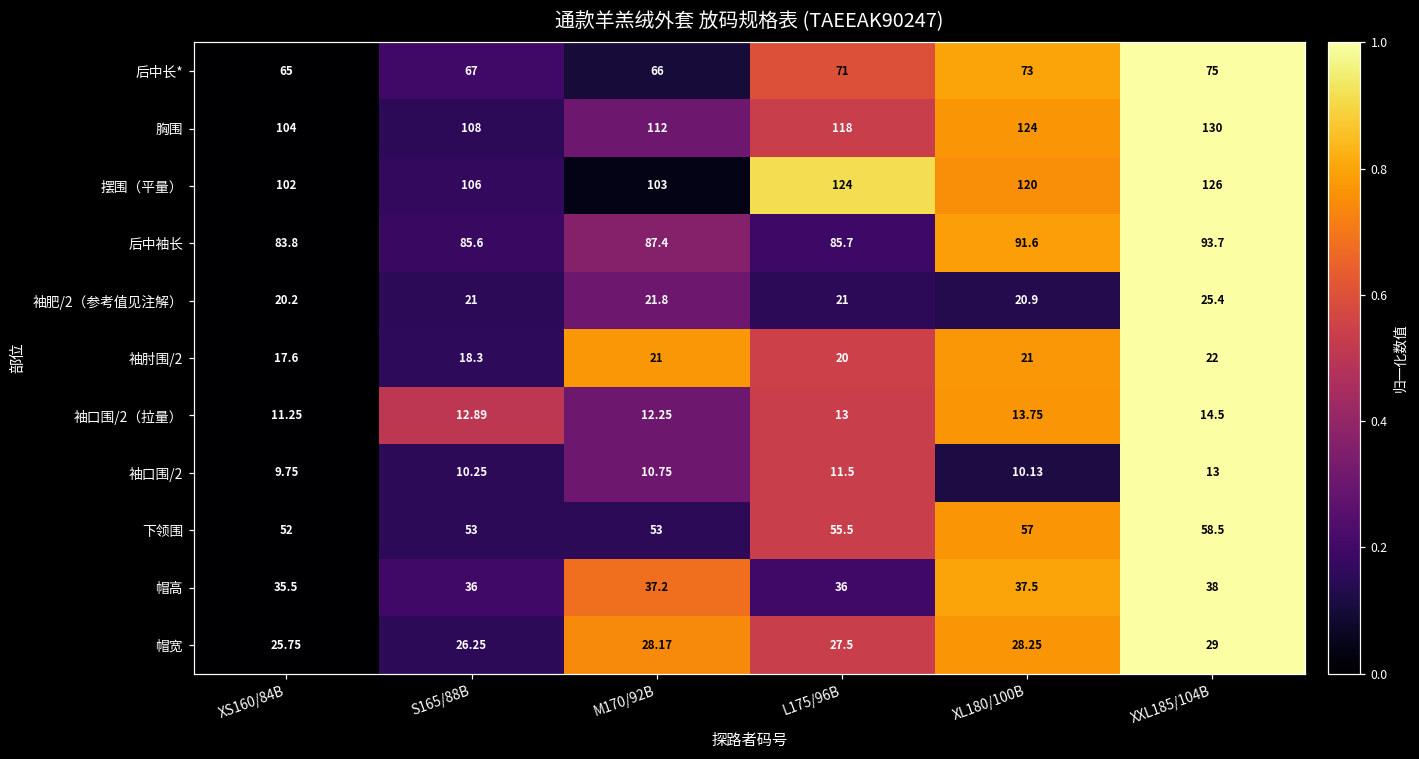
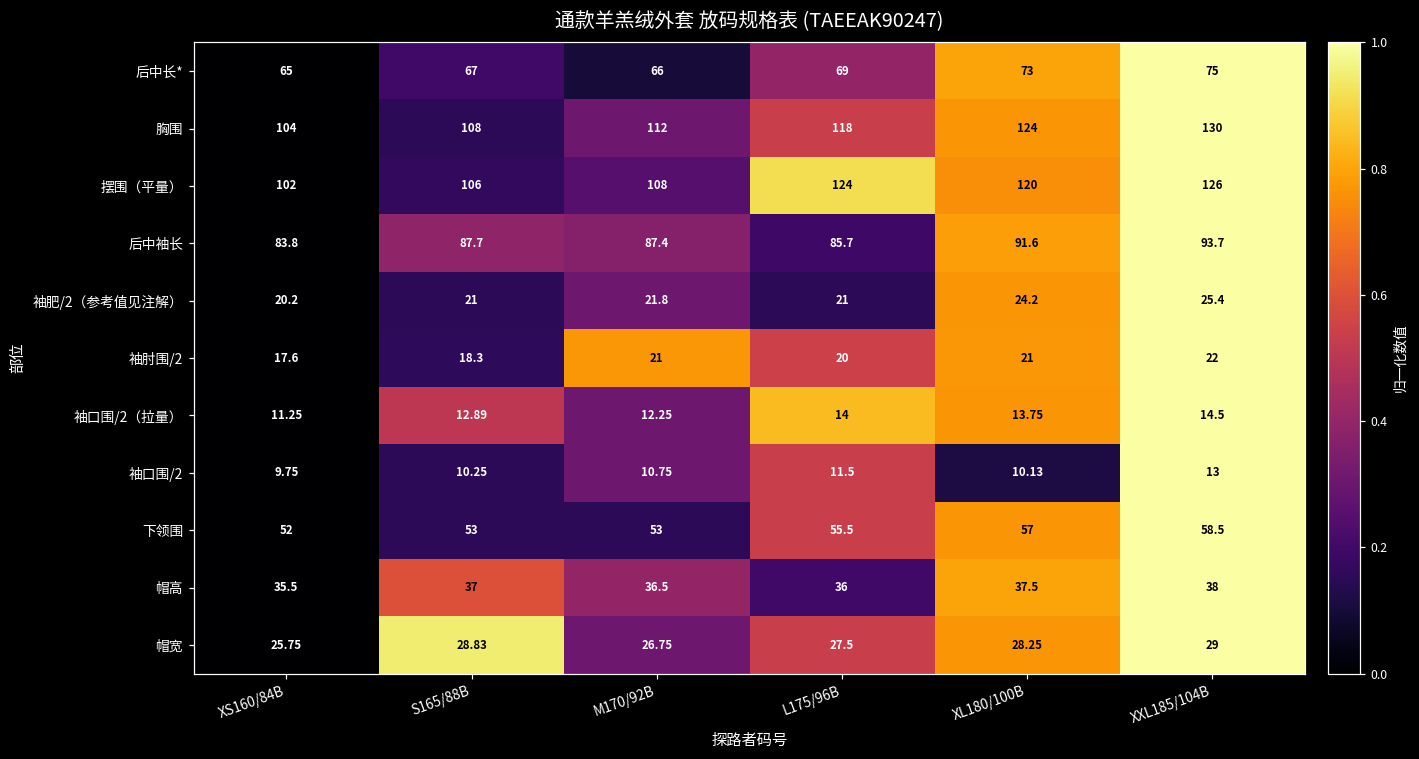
  {
    "后中长*": {
      "XS160/84B": 65,
      "S165/88B": 67,
      "M170/92B": 66,
-     "L175/96B": 71,
+     "L175/96B": 69,
      "XL180/100B": 73,
      "XXL185/104B": 75
    },
    "胸围": {
      "XS160/84B": 104,
      "S165/88B": 108,
      "M170/92B": 112,
      "L175/96B": 118,
      "XL180/100B": 124,
      "XXL185/104B": 130
    },
    "摆围（平量）": {
      "XS160/84B": 102,
      "S165/88B": 106,
-     "M170/92B": 103,
+     "M170/92B": 108,
      "L175/96B": 124,
      "XL180/100B": 120,
      "XXL185/104B": 126
    },
    "后中袖长": {
      "XS160/84B": 83.8,
-     "S165/88B": 85.6,
+     "S165/88B": 87.7,
      "M170/92B": 87.4,
      "L175/96B": 85.7,
      "XL180/100B": 91.6,
      "XXL185/104B": 93.7
    },
    "袖肥/2（参考值见注解）": {
      "XS160/84B": 20.2,
      "S165/88B": 21,
      "M170/92B": 21.8,
      "L175/96B": 21,
-     "XL180/100B": 20.9,
+     "XL180/100B": 24.2,
      "XXL185/104B": 25.4
    },
    "袖肘围/2": {
      "XS160/84B": 17.6,
      "S165/88B": 18.3,
      "M170/92B": 21,
      "L175/96B": 20,
      "XL180/100B": 21,
      "XXL185/104B": 22
    },
    "袖口围/2（拉量）": {
      "XS160/84B": 11.25,
      "S165/88B": 12.89,
      "M170/92B": 12.25,
-     "L175/96B": 13,
+     "L175/96B": 14,
      "XL180/100B": 13.75,
      "XXL185/104B": 14.5
    },
    "袖口围/2": {
      "XS160/84B": 9.75,
      "S165/88B": 10.25,
      "M170/92B": 10.75,
      "L175/96B": 11.5,
      "XL180/100B": 10.13,
      "XXL185/104B": 13
    },
    "下领围": {
      "XS160/84B": 52,
      "S165/88B": 53,
      "M170/92B": 53,
      "L175/96B": 55.5,
      "XL180/100B": 57,
      "XXL185/104B": 58.5
    },
    "帽高": {
      "XS160/84B": 35.5,
-     "S165/88B": 36,
-     "M170/92B": 37.2,
+     "S165/88B": 37,
+     "M170/92B": 36.5,
      "L175/96B": 36,
      "XL180/100B": 37.5,
      "XXL185/104B": 38
    },
    "帽宽": {
      "XS160/84B": 25.75,
-     "S165/88B": 26.25,
-     "M170/92B": 28.17,
+     "S165/88B": 28.83,
+     "M170/92B": 26.75,
      "L175/96B": 27.5,
      "XL180/100B": 28.25,
      "XXL185/104B": 29
    }
  }
